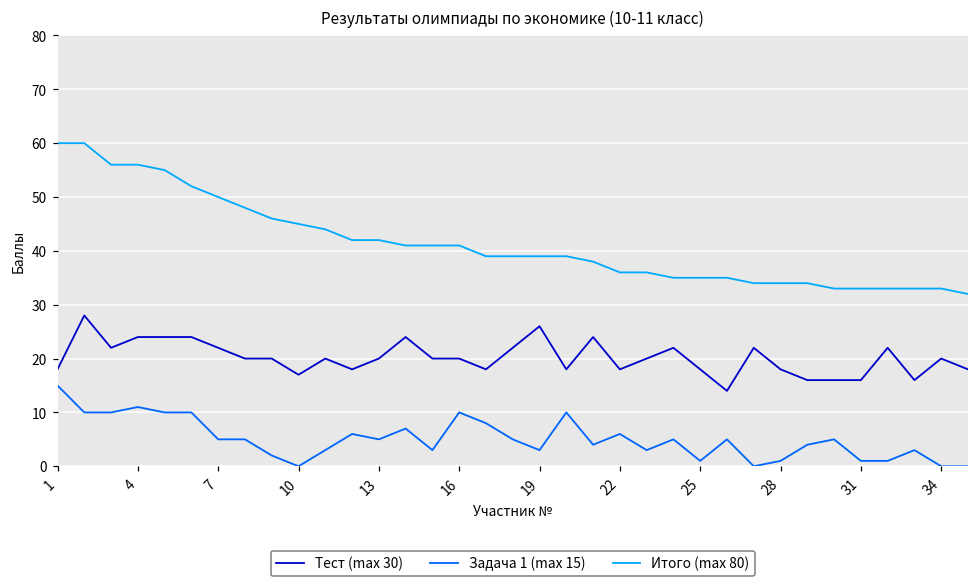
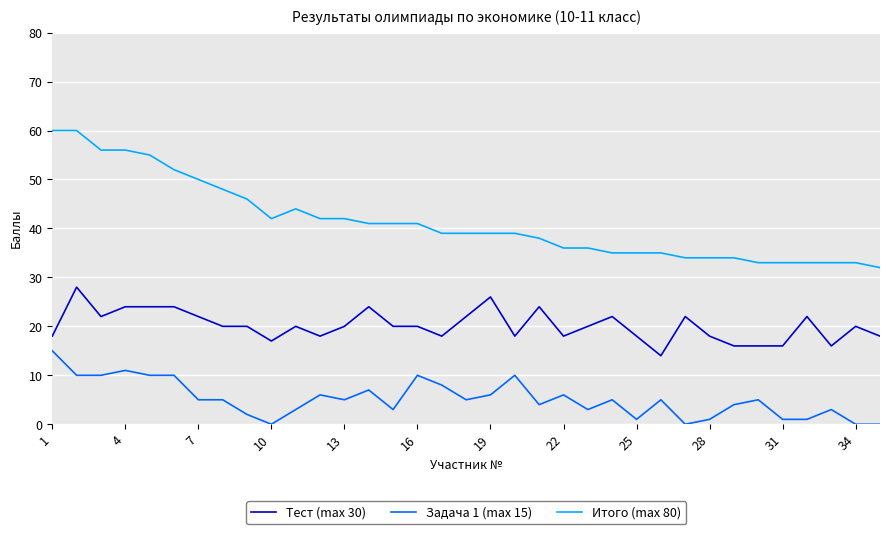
  {
    "Tест (max 30)": {
      "1": 18,
      "4": 24,
      "7": 22,
      "10": 17,
      "13": 20,
      "16": 20,
      "19": 26,
      "22": 18,
      "25": 18,
      "28": 18,
      "31": 16,
      "34": 20
    },
    "Задача 1 (max 15)": {
      "1": 15,
      "4": 11,
      "7": 5,
      "10": 0,
      "13": 5,
      "16": 10,
-     "19": 3,
+     "19": 6,
      "22": 6,
      "25": 1,
      "28": 1,
      "31": 1,
      "34": 0
    },
    "Итого (max 80)": {
      "1": 60,
      "4": 56,
      "7": 50,
-     "10": 45,
+     "10": 42,
      "13": 42,
      "16": 41,
      "19": 39,
      "22": 36,
      "25": 35,
      "28": 34,
      "31": 33,
      "34": 33
    }
  }
